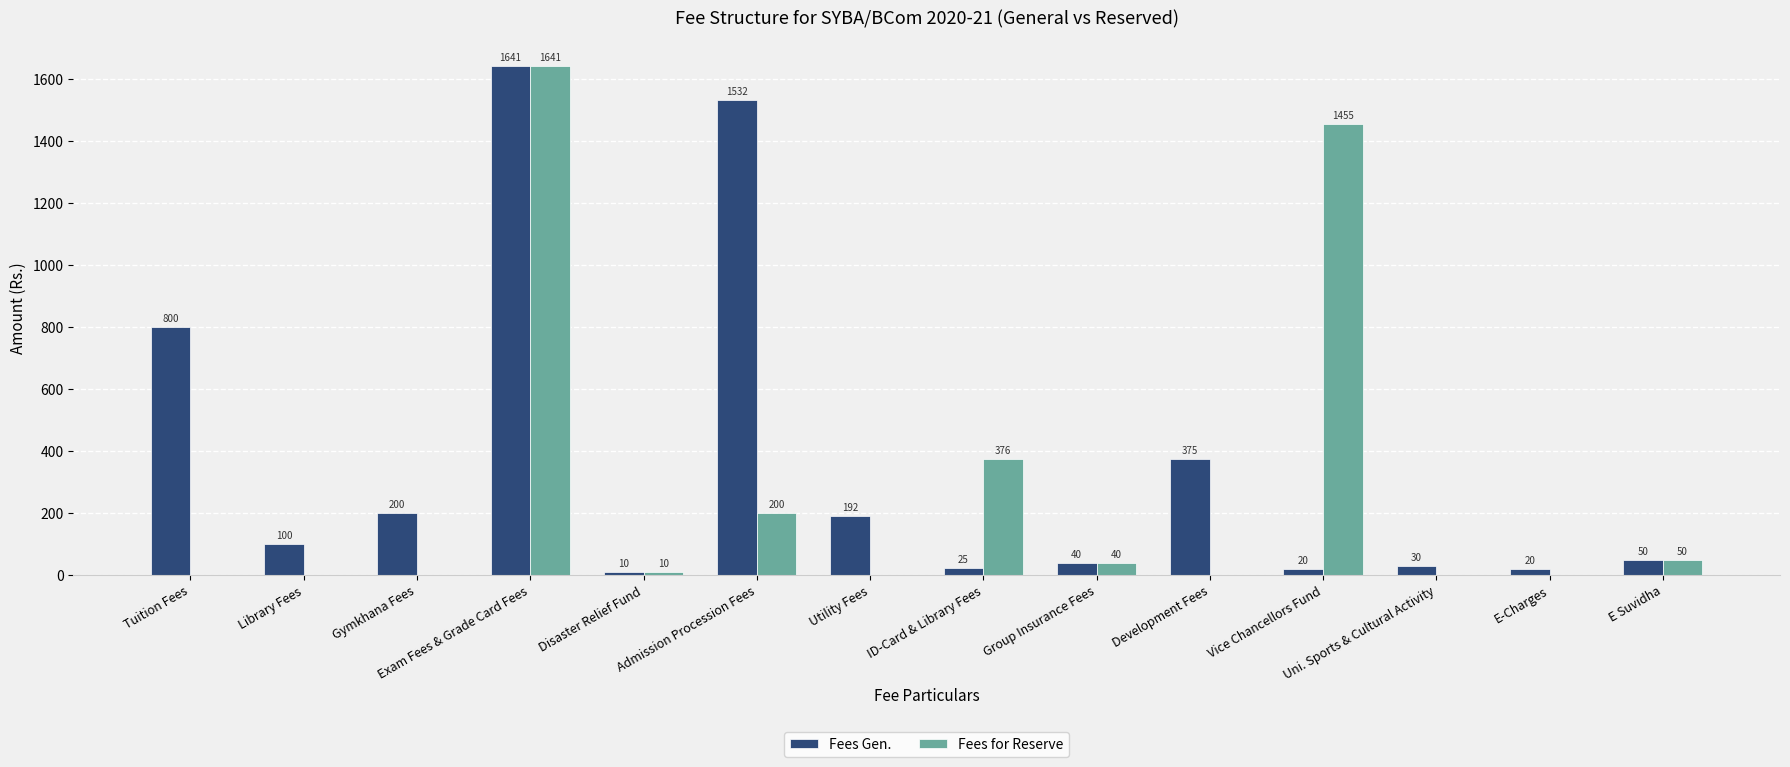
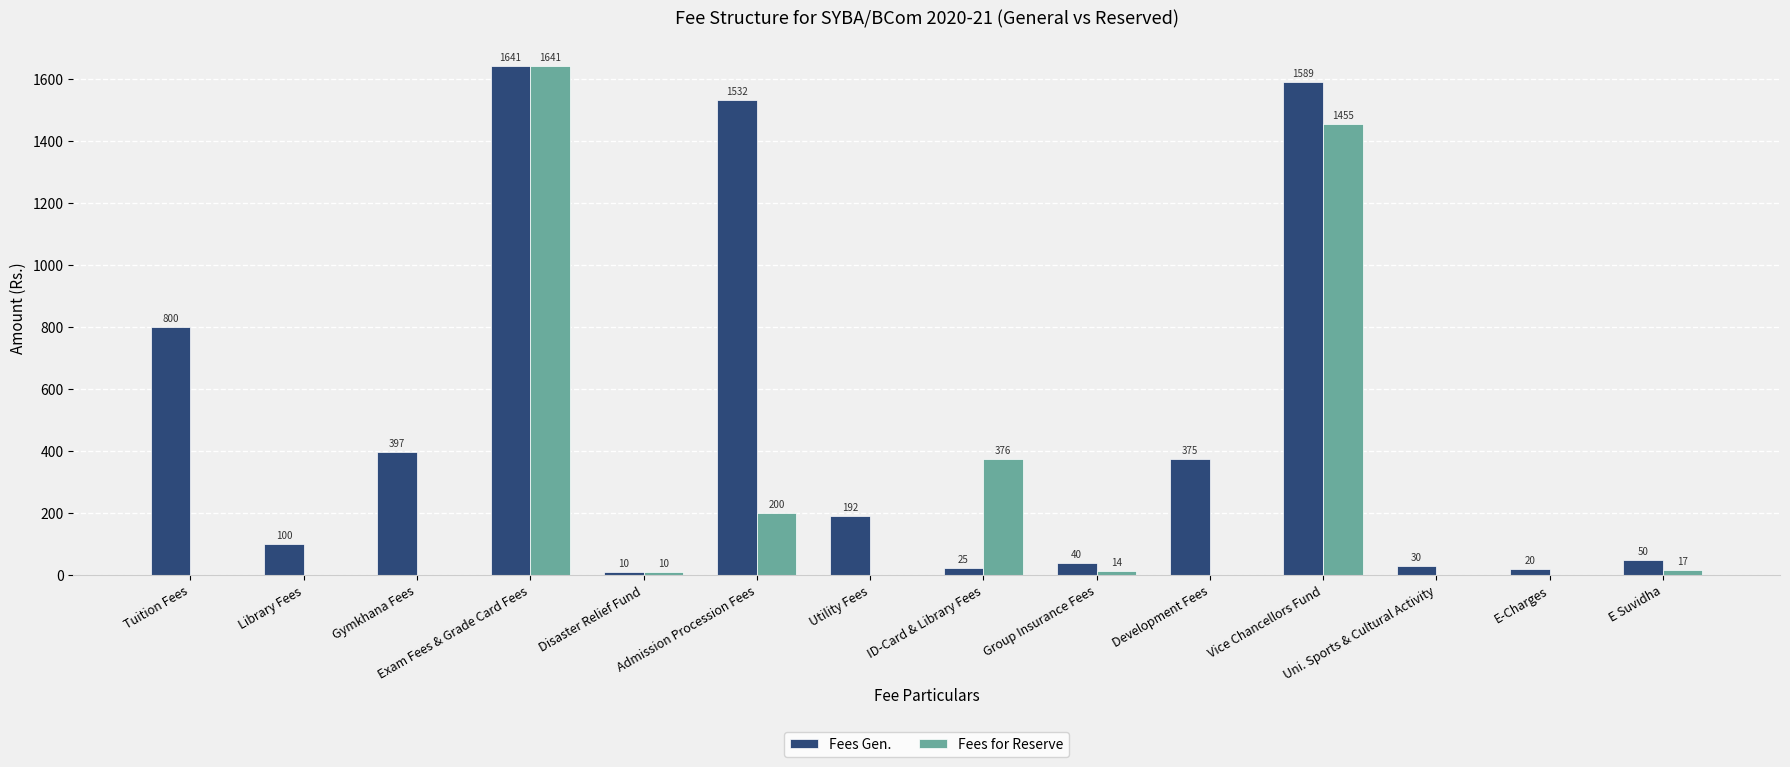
  {
    "Fees Gen.": {
      "Tuition Fees": 800,
      "Library Fees": 100,
-     "Gymkhana Fees": 200,
+     "Gymkhana Fees": 397,
      "Exam Fees & Grade Card Fees": 1641,
      "Disaster Relief Fund": 10,
      "Admission Procession Fees": 1532,
      "Utility Fees": 192,
      "ID-Card & Library Fees": 25,
      "Group Insurance Fees": 40,
      "Development Fees": 375,
-     "Vice Chancellors Fund": 20,
+     "Vice Chancellors Fund": 1589,
      "Uni. Sports & Cultural Activity": 30,
      "E-Charges": 20,
      "E Suvidha": 50
    },
    "Fees for Reserve": {
      "Exam Fees & Grade Card Fees": 1641,
      "Disaster Relief Fund": 10,
      "Admission Procession Fees": 200,
      "ID-Card & Library Fees": 376,
-     "Group Insurance Fees": 40,
+     "Group Insurance Fees": 14,
      "Vice Chancellors Fund": 1455,
-     "E Suvidha": 50
+     "E Suvidha": 17
    }
  }
